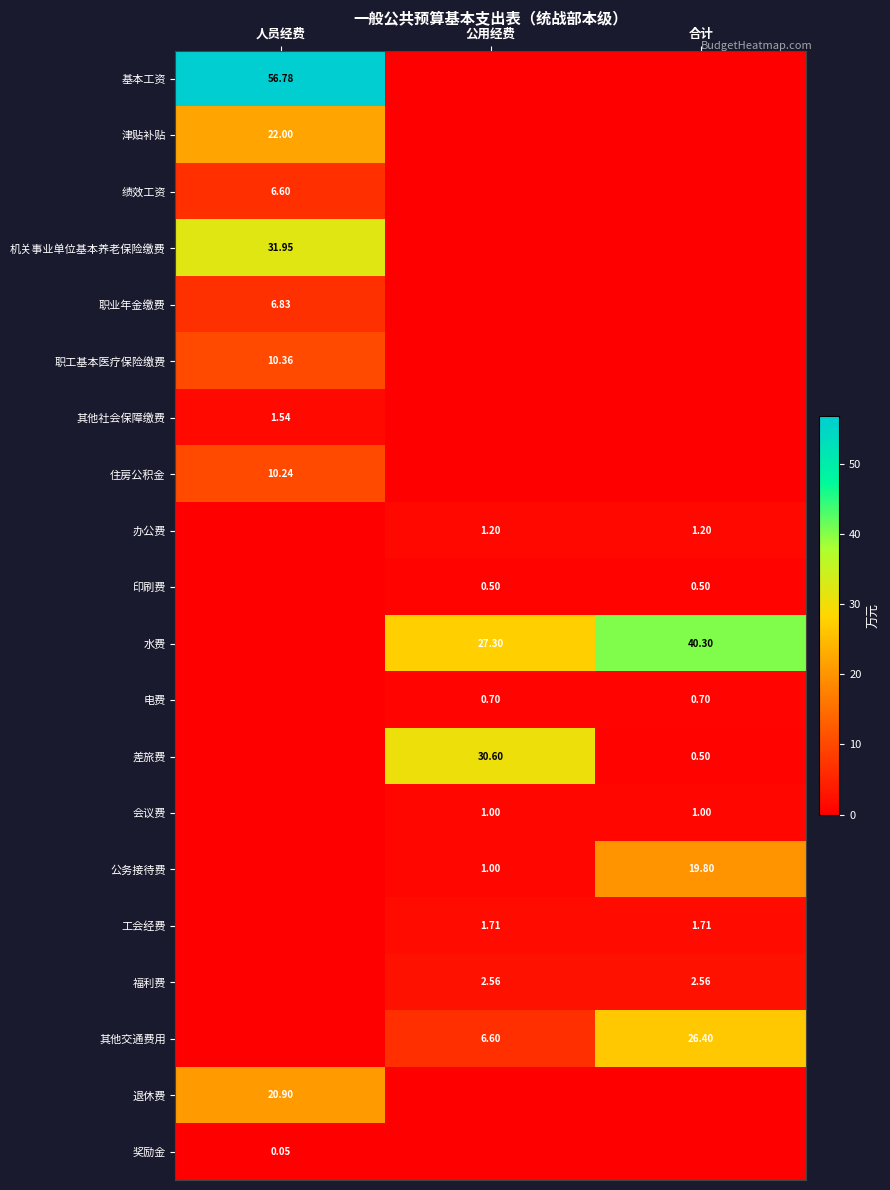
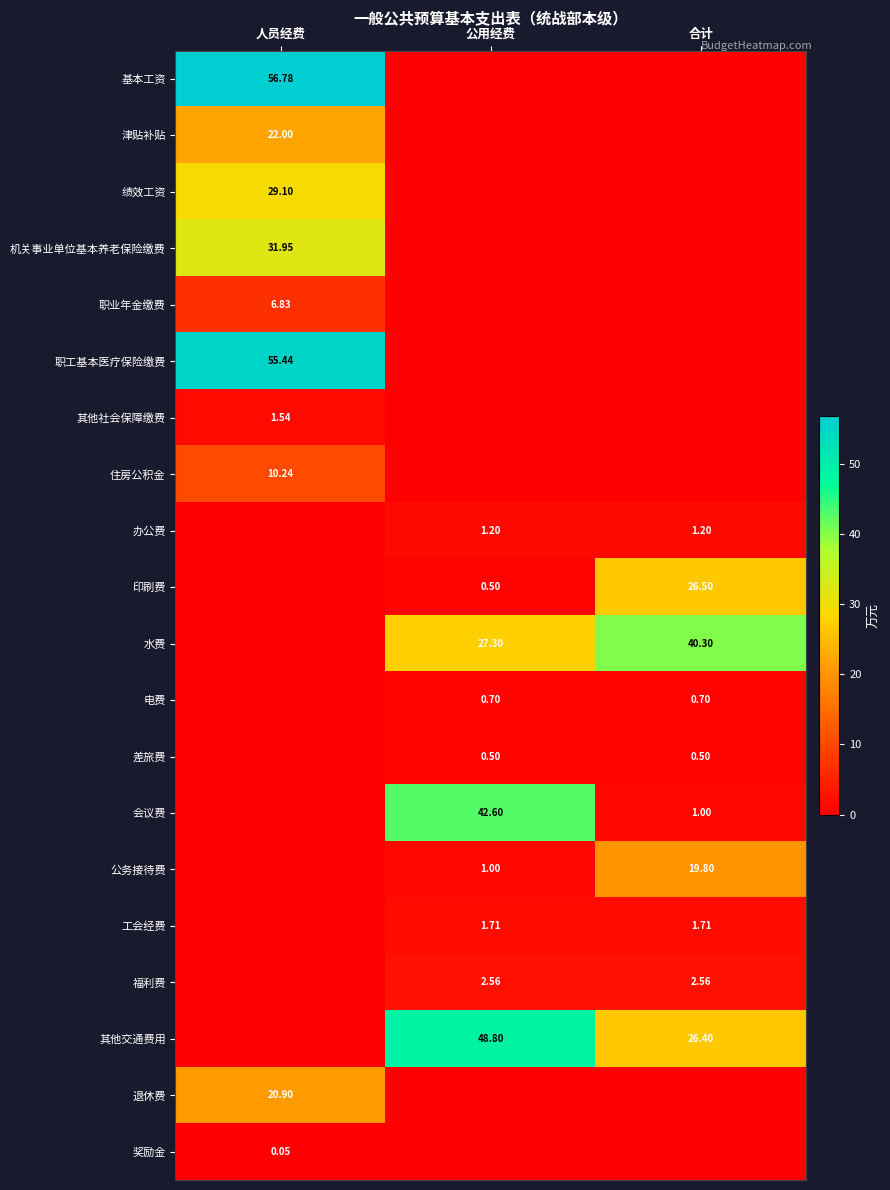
  {
    "基本工资": {
      "人员经费": 56.78
    },
    "津贴补贴": {
      "人员经费": 22.00
    },
    "绩效工资": {
-     "人员经费": 6.60
+     "人员经费": 29.10
    },
    "机关事业单位基本养老保险缴费": {
      "人员经费": 31.95
    },
    "职业年金缴费": {
      "人员经费": 6.83
    },
    "职工基本医疗保险缴费": {
-     "人员经费": 10.36
+     "人员经费": 55.44
    },
    "其他社会保障缴费": {
      "人员经费": 1.54
    },
    "住房公积金": {
      "人员经费": 10.24
    },
    "办公费": {
      "公用经费": 1.20,
      "合计": 1.20
    },
    "印刷费": {
      "公用经费": 0.50,
-     "合计": 0.50
+     "合计": 26.50
    },
    "水费": {
      "公用经费": 27.30,
      "合计": 40.30
    },
    "电费": {
      "公用经费": 0.70,
      "合计": 0.70
    },
    "差旅费": {
-     "公用经费": 30.60,
+     "公用经费": 0.50,
      "合计": 0.50
    },
    "会议费": {
-     "公用经费": 1.00,
+     "公用经费": 42.60,
      "合计": 1.00
    },
    "公务接待费": {
      "公用经费": 1.00,
      "合计": 19.80
    },
    "工会经费": {
      "公用经费": 1.71,
      "合计": 1.71
    },
    "福利费": {
      "公用经费": 2.56,
      "合计": 2.56
    },
    "其他交通费用": {
-     "公用经费": 6.60,
+     "公用经费": 48.80,
      "合计": 26.40
    },
    "退休费": {
      "人员经费": 20.90
    },
    "奖励金": {
      "人员经费": 0.05
    }
  }
